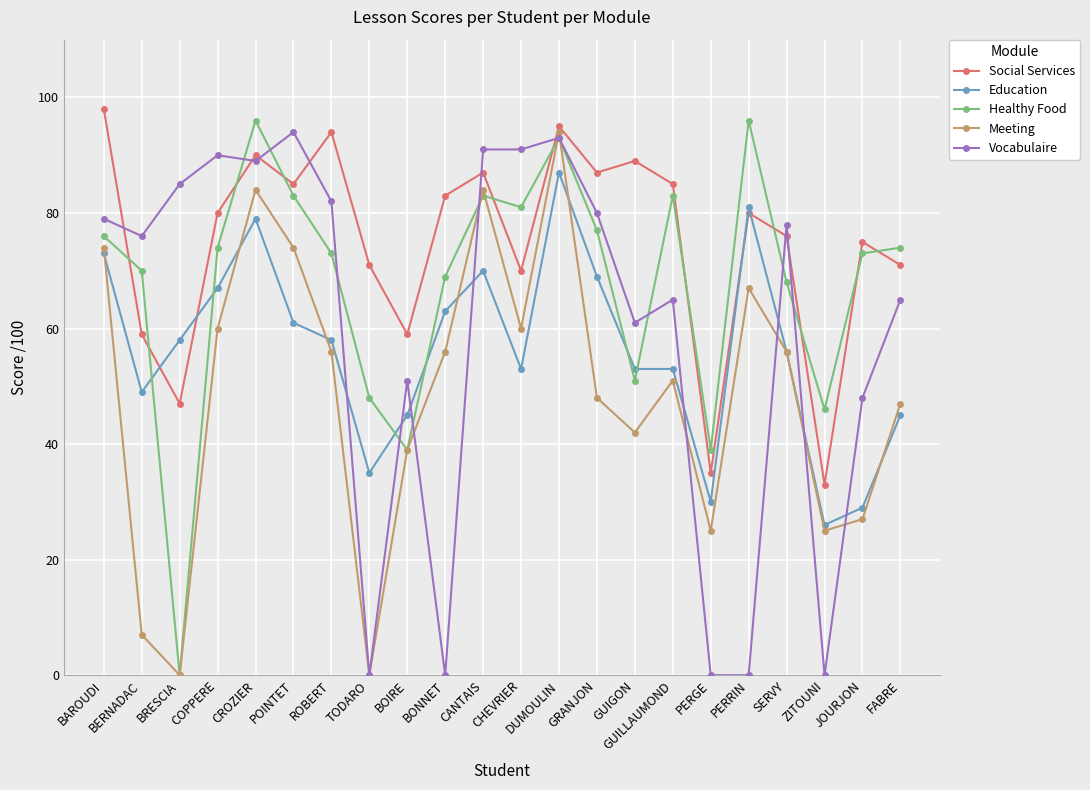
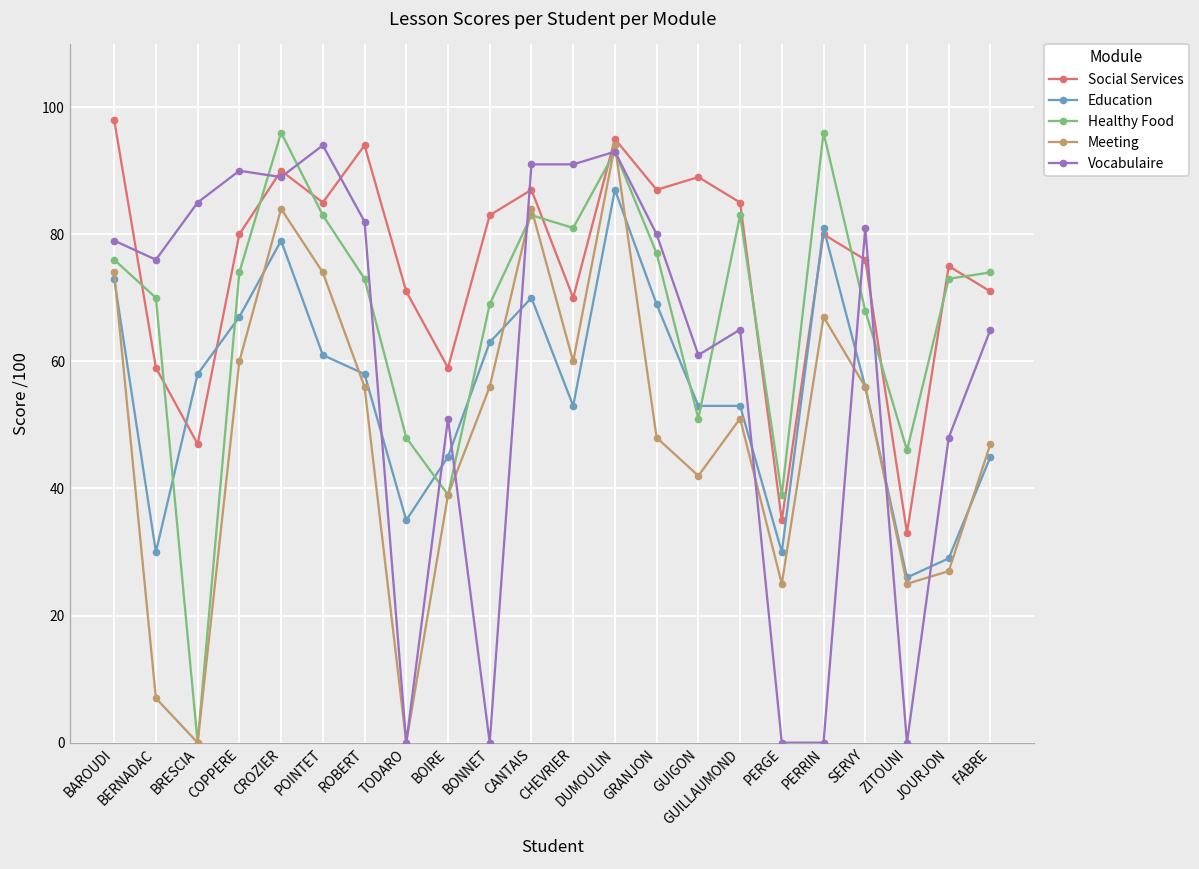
  {
    "Education": {
      "BAROUDI": 73,
-     "BERNADAC": 49,
+     "BERNADAC": 30,
      "BRESCIA": 58,
      "COPPERE": 67,
      "CROZIER": 79,
      "POINTET": 61,
      "ROBERT": 58,
      "TODARO": 35,
      "BOIRE": 45,
      "BONNET": 63,
      "CANTAIS": 70,
      "CHEVRIER": 53,
      "DUMOULIN": 87,
      "GRANJON": 69,
      "GUIGON": 53,
      "GUILLAUMOND": 53,
      "PERGE": 30,
      "PERRIN": 81,
      "ZITOUNI": 26,
      "JOURJON": 29,
      "FABRE": 45
    },
    "Healthy Food": {
      "BAROUDI": 76,
      "BERNADAC": 70,
      "COPPERE": 74,
      "CROZIER": 96,
      "POINTET": 83,
      "ROBERT": 73,
      "TODARO": 48,
      "BONNET": 69,
      "CANTAIS": 83,
      "CHEVRIER": 81,
      "GRANJON": 77,
      "GUIGON": 51,
      "GUILLAUMOND": 83,
      "PERGE": 39,
      "PERRIN": 96,
      "SERVY": 68,
      "ZITOUNI": 46,
      "JOURJON": 73,
      "FABRE": 74
    },
    "Vocabulaire": {
      "BAROUDI": 79,
      "BERNADAC": 76,
      "BRESCIA": 85,
      "COPPERE": 90,
      "CROZIER": 89,
      "POINTET": 94,
      "ROBERT": 82,
      "BOIRE": 51,
      "BONNET": 0,
      "CANTAIS": 91,
      "CHEVRIER": 91,
      "GRANJON": 80,
      "GUIGON": 61,
      "GUILLAUMOND": 65,
      "PERGE": 0,
      "PERRIN": 0,
-     "SERVY": 78,
+     "SERVY": 81,
      "ZITOUNI": 0,
      "JOURJON": 48,
      "FABRE": 65
    }
  }
